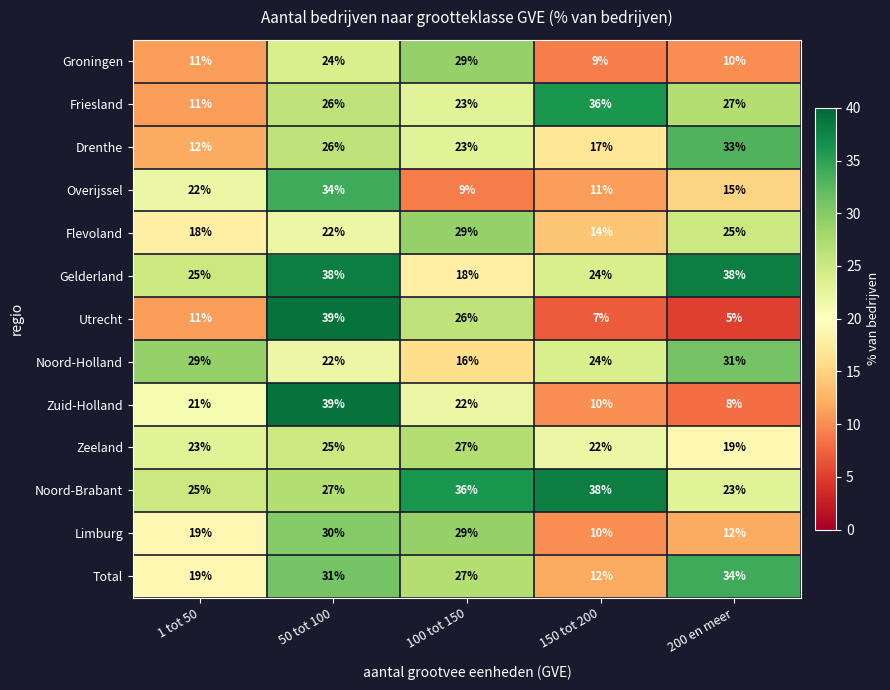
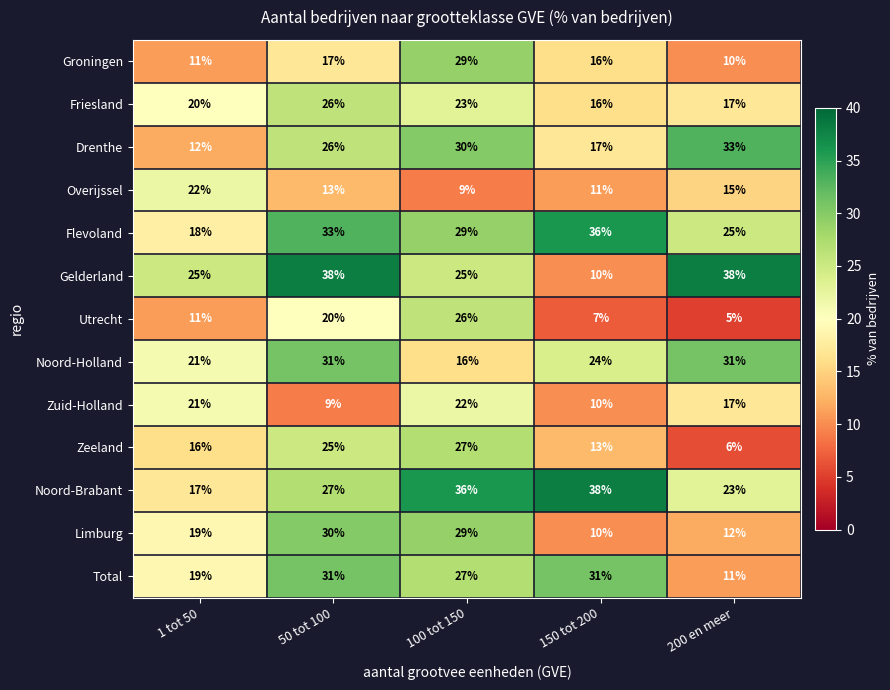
  {
    "Groningen": {
      "1 tot 50": "11%",
-     "50 tot 100": "24%",
+     "50 tot 100": "17%",
      "100 tot 150": "29%",
-     "150 tot 200": "9%",
+     "150 tot 200": "16%",
      "200 en meer": "10%"
    },
    "Friesland": {
-     "1 tot 50": "11%",
+     "1 tot 50": "20%",
      "50 tot 100": "26%",
      "100 tot 150": "23%",
-     "150 tot 200": "36%",
-     "200 en meer": "27%"
+     "150 tot 200": "16%",
+     "200 en meer": "17%"
    },
    "Drenthe": {
      "1 tot 50": "12%",
      "50 tot 100": "26%",
-     "100 tot 150": "23%",
+     "100 tot 150": "30%",
      "150 tot 200": "17%",
      "200 en meer": "33%"
    },
    "Overijssel": {
      "1 tot 50": "22%",
-     "50 tot 100": "34%",
+     "50 tot 100": "13%",
      "100 tot 150": "9%",
      "150 tot 200": "11%",
      "200 en meer": "15%"
    },
    "Flevoland": {
      "1 tot 50": "18%",
-     "50 tot 100": "22%",
+     "50 tot 100": "33%",
      "100 tot 150": "29%",
-     "150 tot 200": "14%",
+     "150 tot 200": "36%",
      "200 en meer": "25%"
    },
    "Gelderland": {
      "1 tot 50": "25%",
      "50 tot 100": "38%",
-     "100 tot 150": "18%",
-     "150 tot 200": "24%",
+     "100 tot 150": "25%",
+     "150 tot 200": "10%",
      "200 en meer": "38%"
    },
    "Utrecht": {
      "1 tot 50": "11%",
-     "50 tot 100": "39%",
+     "50 tot 100": "20%",
      "100 tot 150": "26%",
      "150 tot 200": "7%",
      "200 en meer": "5%"
    },
    "Noord-Holland": {
-     "1 tot 50": "29%",
-     "50 tot 100": "22%",
+     "1 tot 50": "21%",
+     "50 tot 100": "31%",
      "100 tot 150": "16%",
      "150 tot 200": "24%",
      "200 en meer": "31%"
    },
    "Zuid-Holland": {
      "1 tot 50": "21%",
-     "50 tot 100": "39%",
+     "50 tot 100": "9%",
      "100 tot 150": "22%",
      "150 tot 200": "10%",
-     "200 en meer": "8%"
+     "200 en meer": "17%"
    },
    "Zeeland": {
-     "1 tot 50": "23%",
+     "1 tot 50": "16%",
      "50 tot 100": "25%",
      "100 tot 150": "27%",
-     "150 tot 200": "22%",
-     "200 en meer": "19%"
+     "150 tot 200": "13%",
+     "200 en meer": "6%"
    },
    "Noord-Brabant": {
-     "1 tot 50": "25%",
+     "1 tot 50": "17%",
      "50 tot 100": "27%",
      "100 tot 150": "36%",
      "150 tot 200": "38%",
      "200 en meer": "23%"
    },
    "Limburg": {
      "1 tot 50": "19%",
      "50 tot 100": "30%",
      "100 tot 150": "29%",
      "150 tot 200": "10%",
      "200 en meer": "12%"
    },
    "Total": {
      "1 tot 50": "19%",
      "50 tot 100": "31%",
      "100 tot 150": "27%",
-     "150 tot 200": "12%",
-     "200 en meer": "34%"
+     "150 tot 200": "31%",
+     "200 en meer": "11%"
    }
  }
